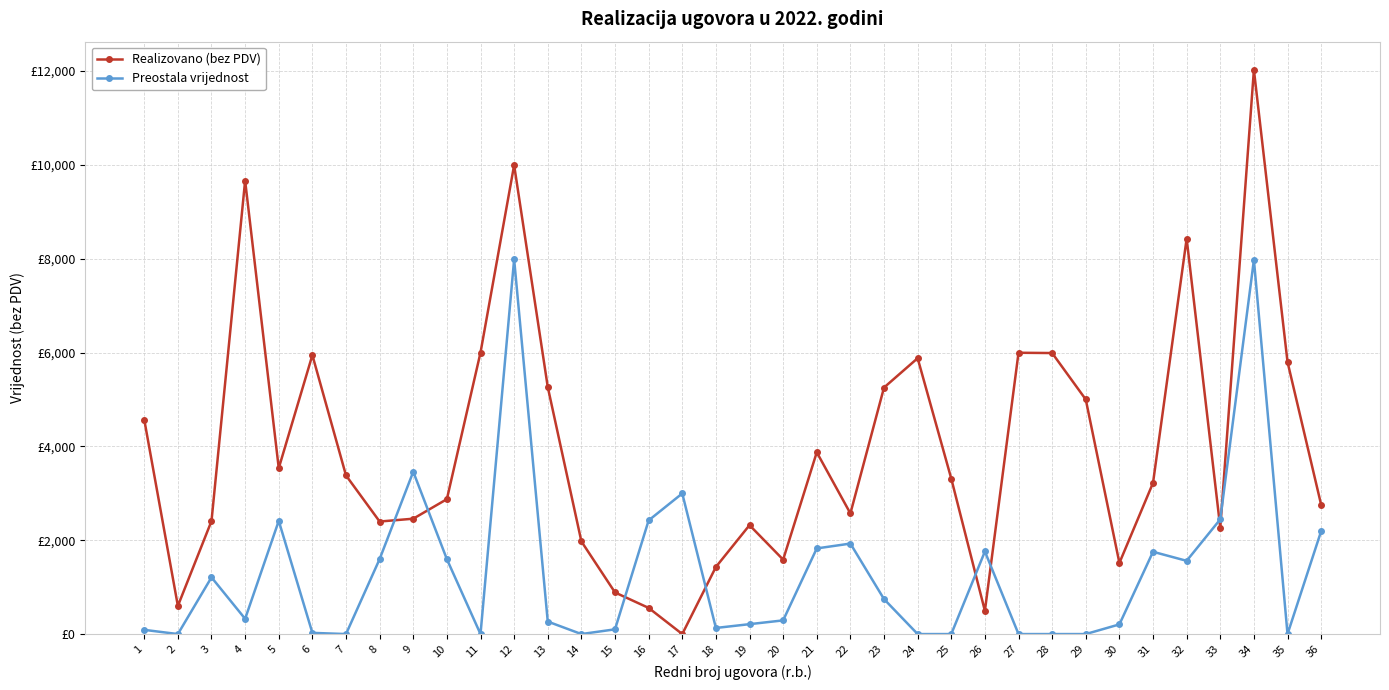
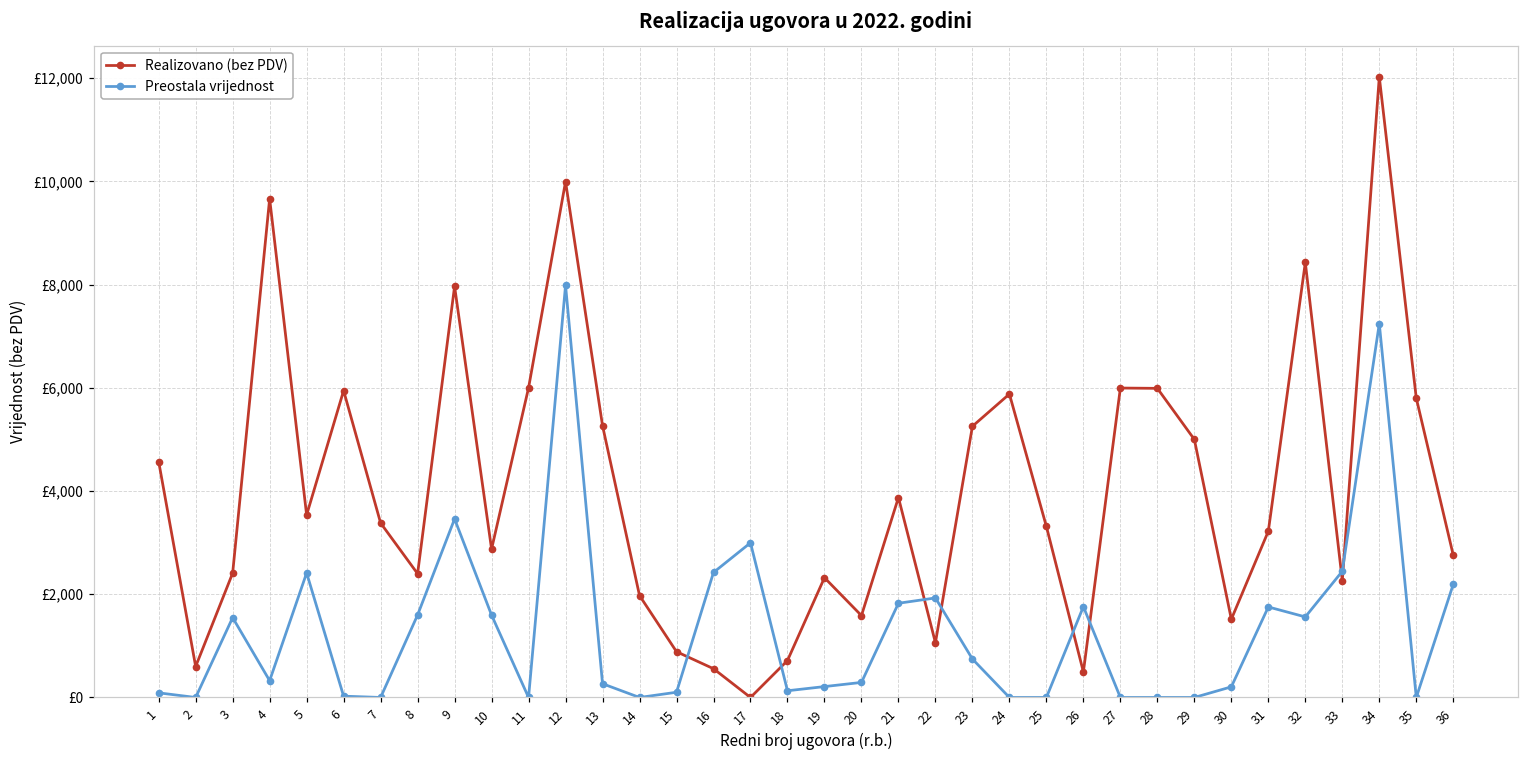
  {
    "Realizovano (bez PDV)": {
      "1": "£4,600",
      "2": "£600",
      "3": "£2,400",
      "4": "£9,700",
      "5": "£3,500",
      "6": "£5,900",
      "7": "£3,400",
      "8": "£2,400",
-     "9": "£2,500",
+     "9": "£8,000",
      "10": "£2,900",
      "11": "£6,000",
      "12": "£10,000",
      "13": "£5,300",
      "14": "£2,000",
      "15": "£900",
      "16": "£600",
      "17": "£0",
-     "18": "£1,400",
+     "18": "£700",
      "19": "£2,300",
      "20": "£1,600",
      "21": "£3,900",
-     "22": "£2,600",
+     "22": "£1,100",
      "23": "£5,300",
      "24": "£5,900",
      "25": "£3,300",
      "26": "£500",
      "27": "£6,000",
      "28": "£6,000",
      "29": "£5,000",
      "30": "£1,500",
      "31": "£3,200",
      "32": "£8,400",
      "33": "£2,300",
      "34": "£12,000",
      "35": "£5,800",
      "36": "£2,800"
    },
    "Preostala vrijednost": {
      "1": "£100",
      "2": "£0",
-     "3": "£1,200",
+     "3": "£1,500",
      "4": "£300",
      "5": "£2,400",
      "6": "£0",
      "7": "£0",
      "8": "£1,600",
      "9": "£3,500",
      "10": "£1,600",
      "11": "£0",
      "12": "£8,000",
      "13": "£300",
      "14": "£0",
      "15": "£100",
      "16": "£2,400",
      "17": "£3,000",
      "18": "£100",
      "19": "£200",
      "20": "£300",
      "21": "£1,800",
      "22": "£1,900",
      "23": "£700",
      "24": "£0",
      "25": "£0",
      "26": "£1,800",
      "27": "£0",
      "28": "£0",
      "29": "£0",
      "30": "£200",
      "31": "£1,800",
      "32": "£1,600",
      "33": "£2,400",
-     "34": "£8,000",
+     "34": "£7,200",
      "35": "£0",
      "36": "£2,200"
    }
  }
